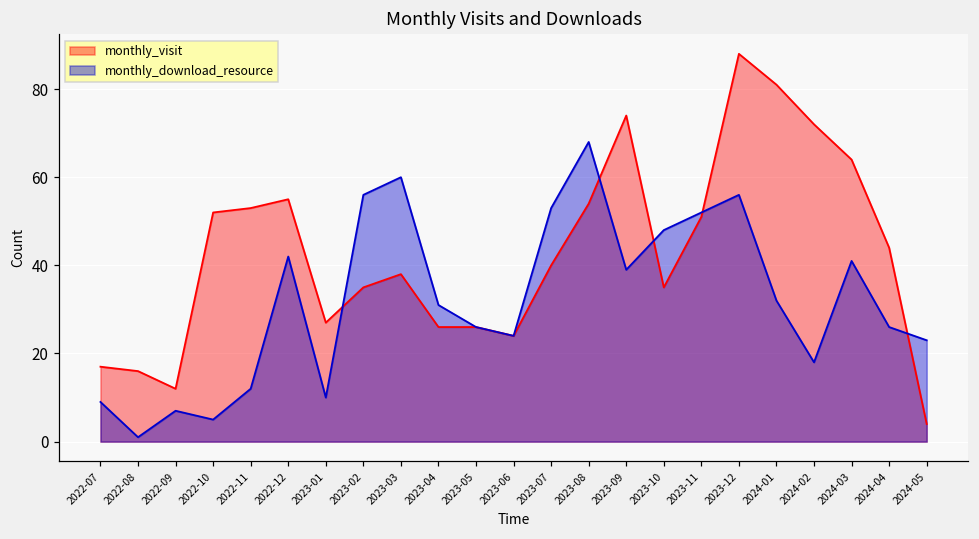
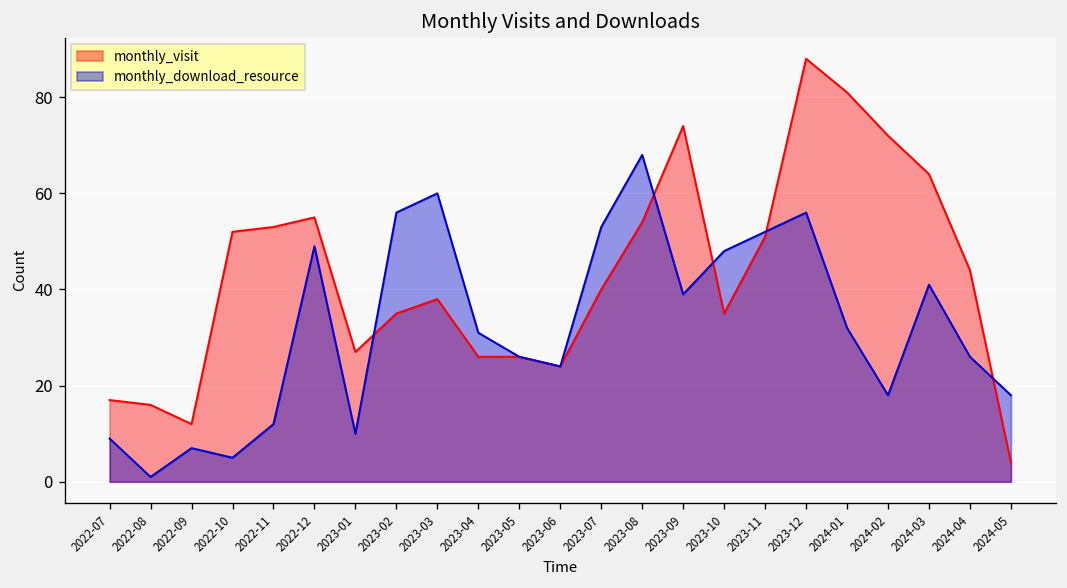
  {
    "monthly_visit": {
      "2022-07": 17,
      "2022-08": 16,
      "2022-09": 12,
      "2022-10": 52,
      "2022-11": 53,
      "2022-12": 55,
      "2023-01": 27,
      "2023-02": 35,
      "2023-03": 38,
      "2023-04": 26,
      "2023-07": 40,
      "2023-08": 54,
      "2023-09": 74,
      "2023-10": 35,
      "2023-11": 51,
      "2023-12": 88,
      "2024-01": 81,
      "2024-02": 72,
      "2024-03": 64,
      "2024-04": 44,
      "2024-05": 4
    },
    "monthly_download_resource": {
      "2022-07": 9,
      "2022-08": 1,
      "2022-09": 7,
      "2022-10": 5,
      "2022-11": 12,
-     "2022-12": 42,
+     "2022-12": 49,
      "2023-01": 10,
      "2023-02": 56,
      "2023-03": 60,
      "2023-04": 31,
      "2023-07": 53,
      "2023-08": 68,
      "2023-09": 39,
      "2023-10": 48,
      "2023-11": 52,
      "2023-12": 56,
      "2024-01": 32,
      "2024-02": 18,
      "2024-03": 41,
      "2024-04": 26,
-     "2024-05": 23
+     "2024-05": 18
    }
  }
